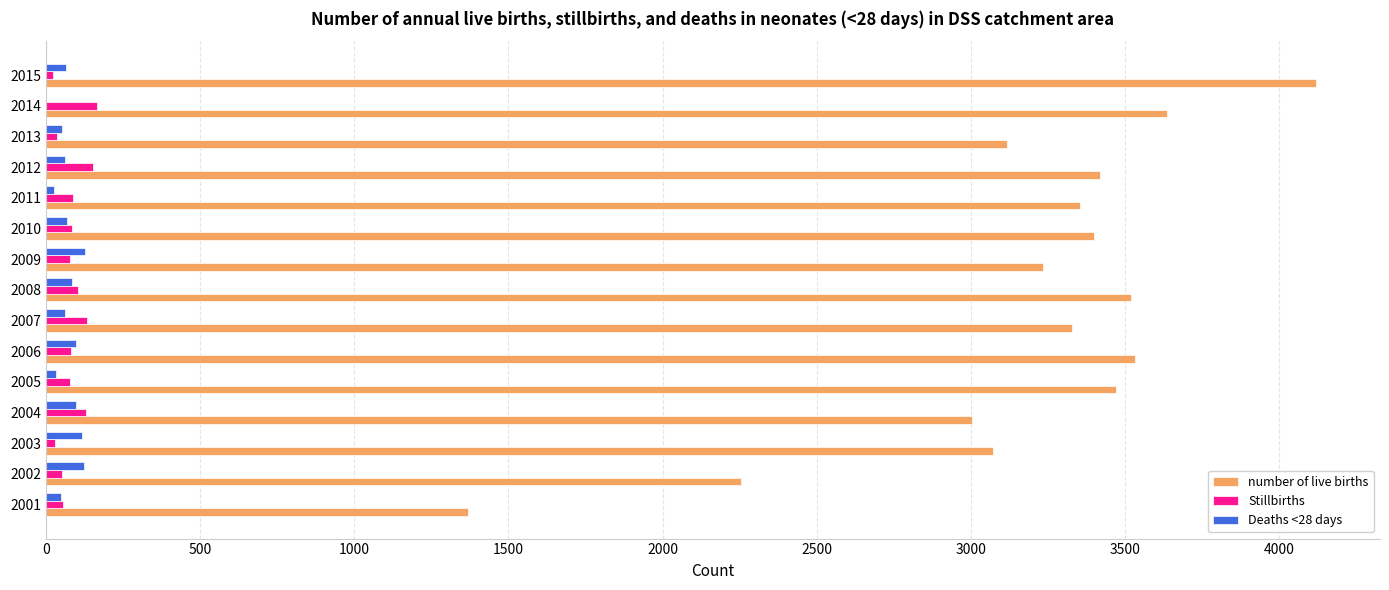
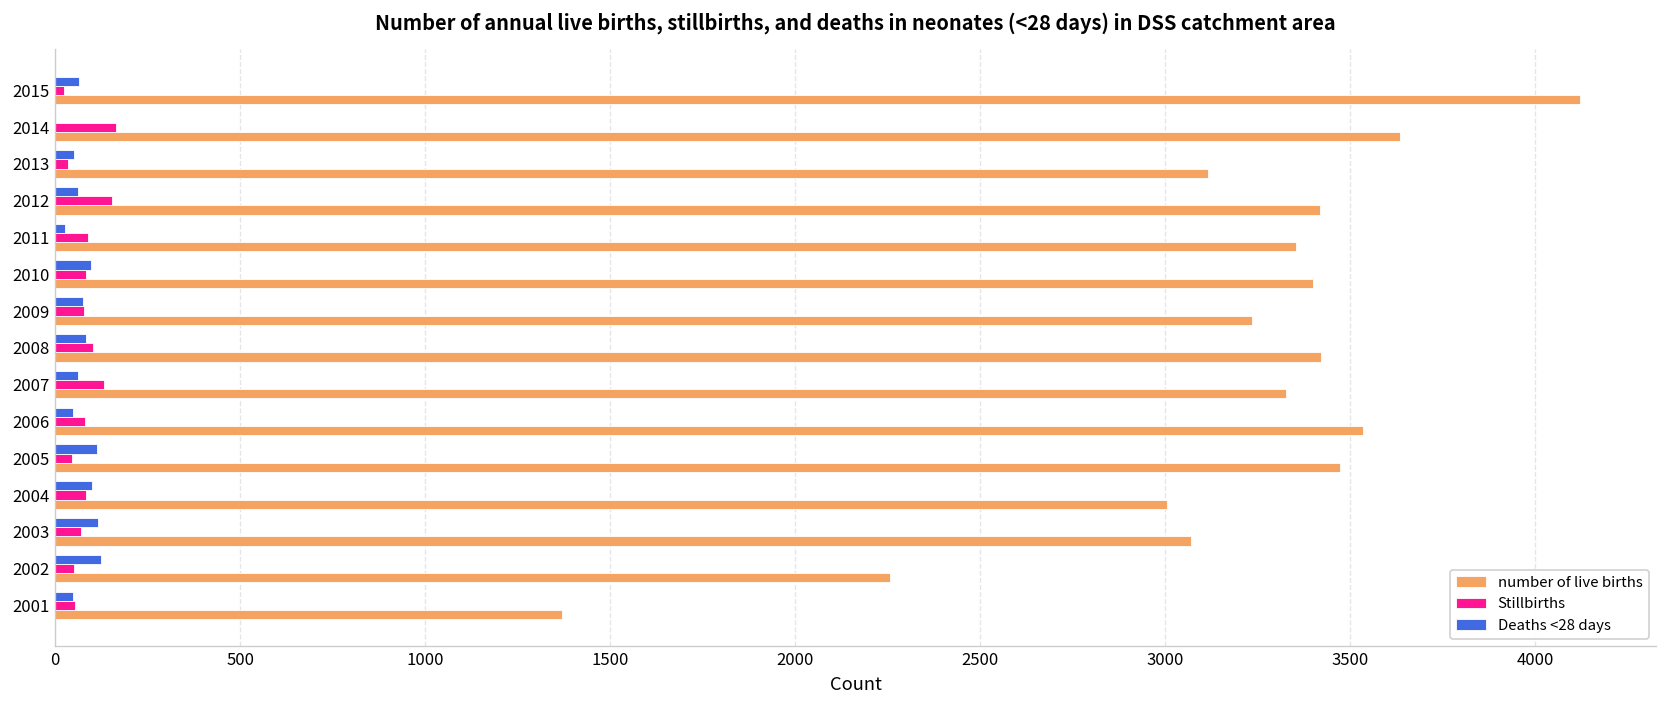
  {
    "number of live births": {
      "2015": 4120,
      "2014": 3640,
      "2013": 3120,
      "2012": 3420,
      "2011": 3350,
      "2010": 3400,
      "2009": 3230,
-     "2008": 3520,
+     "2008": 3420,
      "2007": 3330,
      "2006": 3530,
      "2005": 3470,
      "2004": 3000,
      "2003": 3070,
      "2002": 2260,
      "2001": 1370
    },
    "Stillbirths": {
      "2015": 20,
      "2014": 170,
      "2013": 40,
      "2012": 150,
      "2011": 90,
      "2010": 80,
      "2009": 80,
      "2008": 100,
      "2007": 130,
      "2006": 80,
-     "2005": 80,
-     "2004": 130,
-     "2003": 30,
+     "2005": 50,
+     "2004": 80,
+     "2003": 70,
      "2002": 50,
      "2001": 60
    },
    "Deaths <28 days": {
      "2015": 70,
      "2014": 0,
      "2013": 50,
      "2012": 60,
      "2011": 30,
-     "2010": 70,
-     "2009": 130,
+     "2010": 100,
+     "2009": 80,
      "2008": 90,
      "2007": 60,
-     "2006": 100,
-     "2005": 30,
+     "2006": 50,
+     "2005": 110,
      "2004": 100,
      "2003": 120,
      "2002": 130,
      "2001": 50
    }
  }
